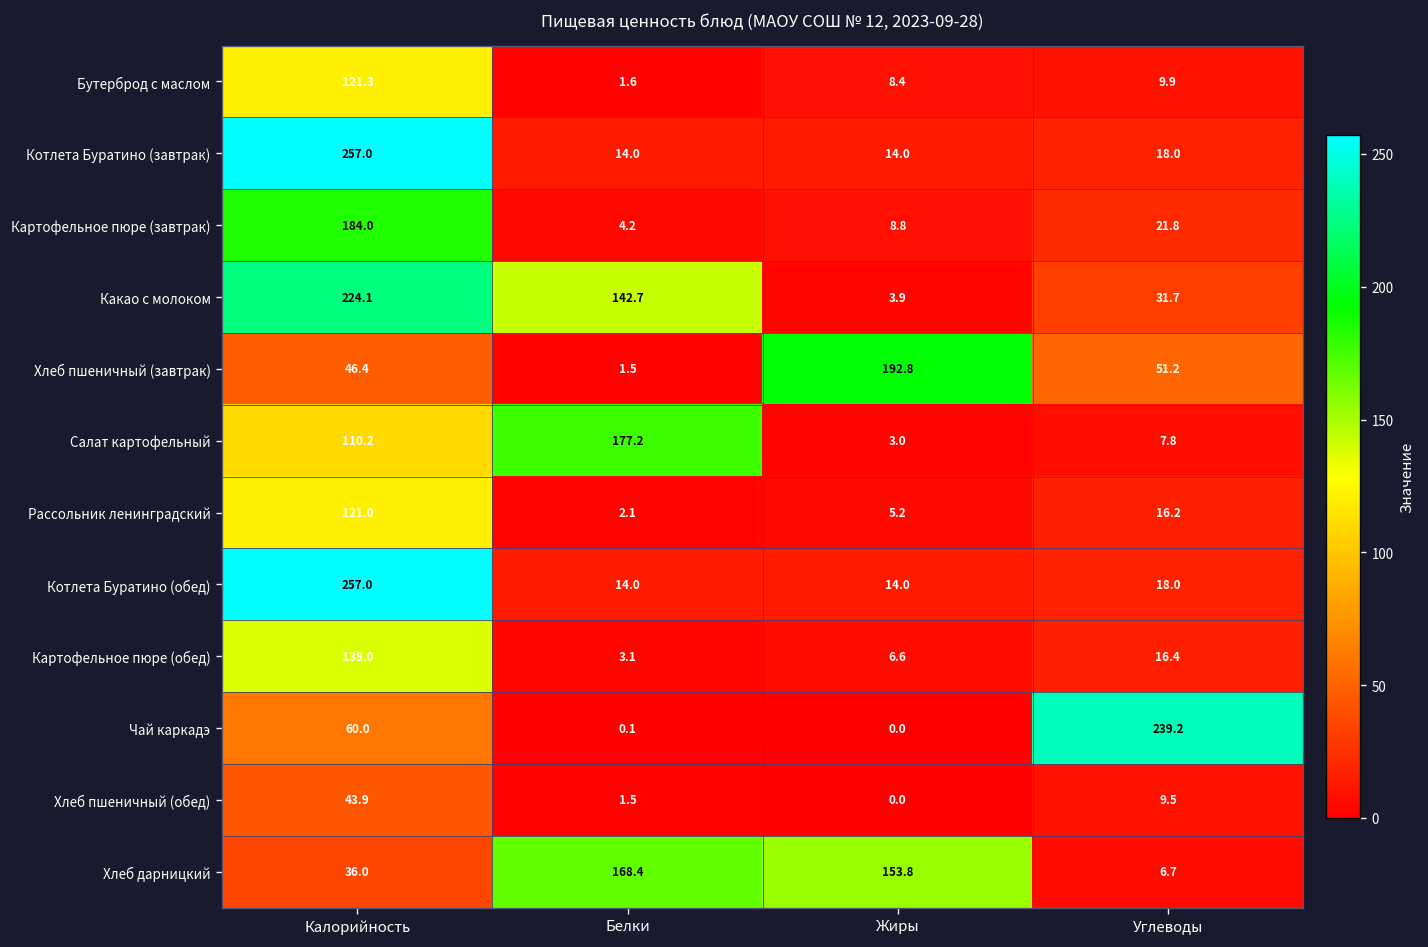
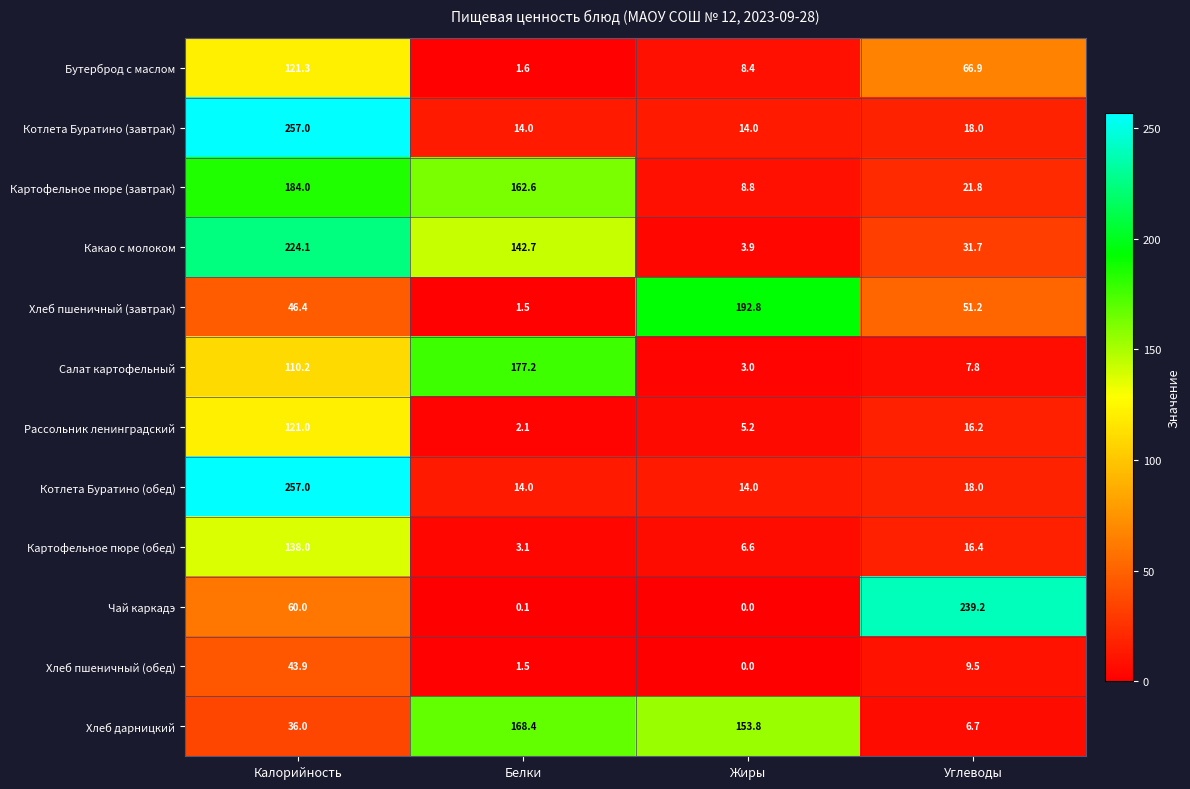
  {
    "Бутерброд с маслом": {
      "Калорийность": 121.3,
      "Белки": 1.6,
      "Жиры": 8.4,
-     "Углеводы": 9.9
+     "Углеводы": 66.9
    },
    "Котлета Буратино (завтрак)": {
      "Калорийность": 257.0,
      "Белки": 14.0,
      "Жиры": 14.0,
      "Углеводы": 18.0
    },
    "Картофельное пюре (завтрак)": {
      "Калорийность": 184.0,
-     "Белки": 4.2,
+     "Белки": 162.6,
      "Жиры": 8.8,
      "Углеводы": 21.8
    },
    "Какао с молоком": {
      "Калорийность": 224.1,
      "Белки": 142.7,
      "Жиры": 3.9,
      "Углеводы": 31.7
    },
    "Хлеб пшеничный (завтрак)": {
      "Калорийность": 46.4,
      "Белки": 1.5,
      "Жиры": 192.8,
      "Углеводы": 51.2
    },
    "Салат картофельный": {
      "Калорийность": 110.2,
      "Белки": 177.2,
      "Жиры": 3.0,
      "Углеводы": 7.8
    },
    "Рассольник ленинградский": {
      "Калорийность": 121.0,
      "Белки": 2.1,
      "Жиры": 5.2,
      "Углеводы": 16.2
    },
    "Котлета Буратино (обед)": {
      "Калорийность": 257.0,
      "Белки": 14.0,
      "Жиры": 14.0,
      "Углеводы": 18.0
    },
    "Картофельное пюре (обед)": {
      "Калорийность": 138.0,
      "Белки": 3.1,
      "Жиры": 6.6,
      "Углеводы": 16.4
    },
    "Чай каркадэ": {
      "Калорийность": 60.0,
      "Белки": 0.1,
      "Жиры": 0.0,
      "Углеводы": 239.2
    },
    "Хлеб пшеничный (обед)": {
      "Калорийность": 43.9,
      "Белки": 1.5,
      "Жиры": 0.0,
      "Углеводы": 9.5
    },
    "Хлеб дарницкий": {
      "Калорийность": 36.0,
      "Белки": 168.4,
      "Жиры": 153.8,
      "Углеводы": 6.7
    }
  }
